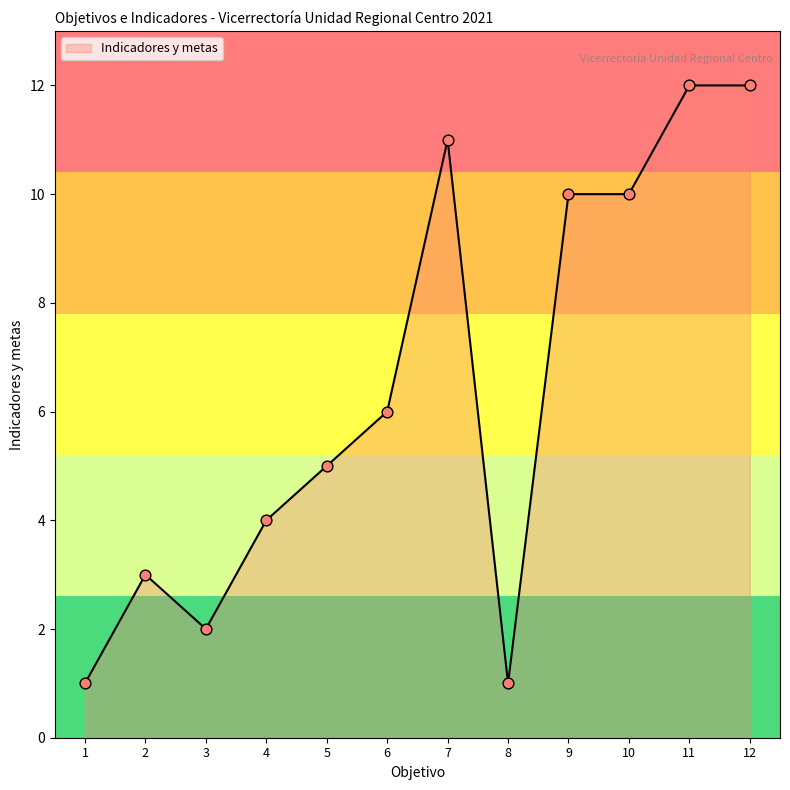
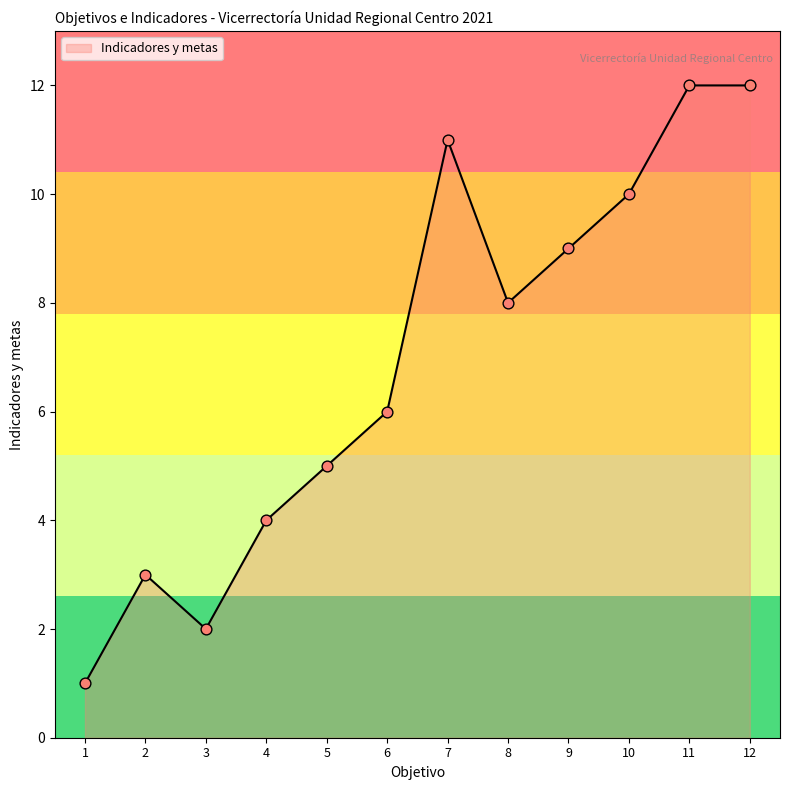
  {
    "1": 1,
    "2": 3,
    "3": 2,
    "4": 4,
    "5": 5,
    "6": 6,
    "7": 11,
-   "8": 1,
-   "9": 10,
+   "8": 8,
+   "9": 9,
    "10": 10,
    "11": 12,
    "12": 12
  }
